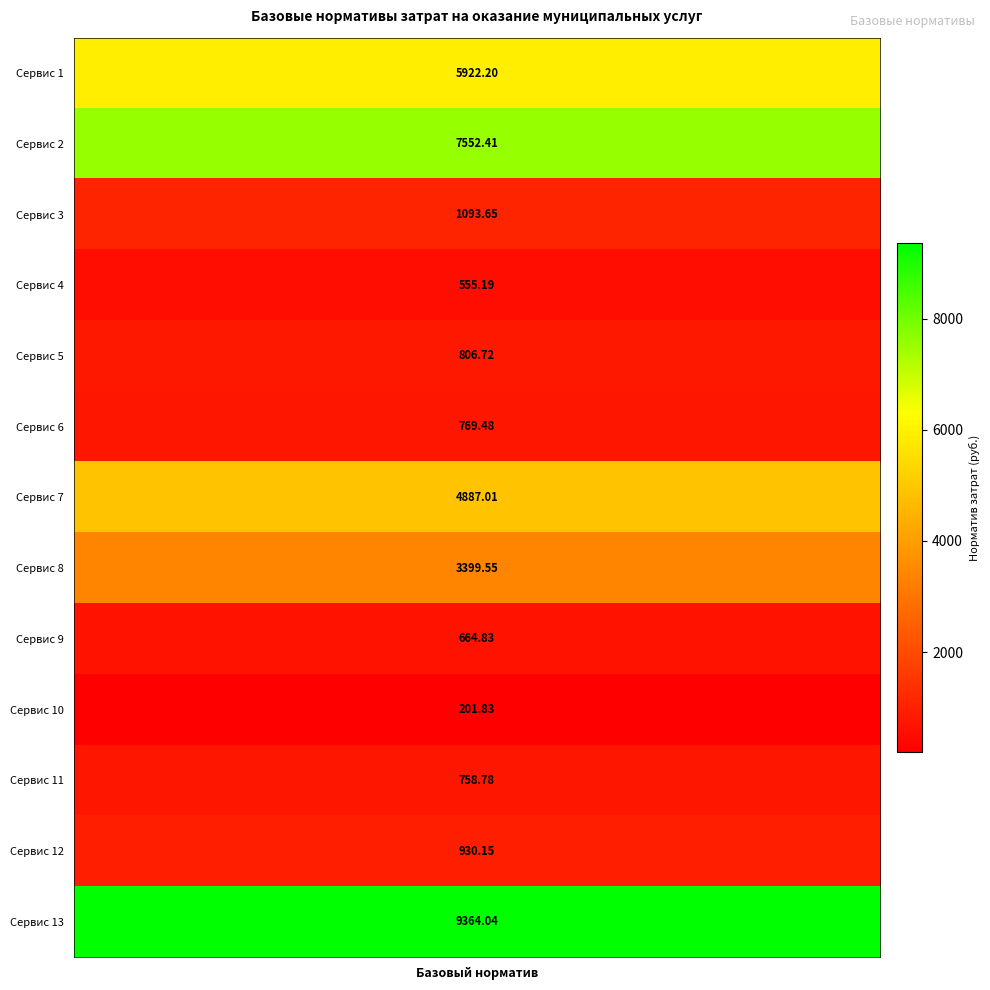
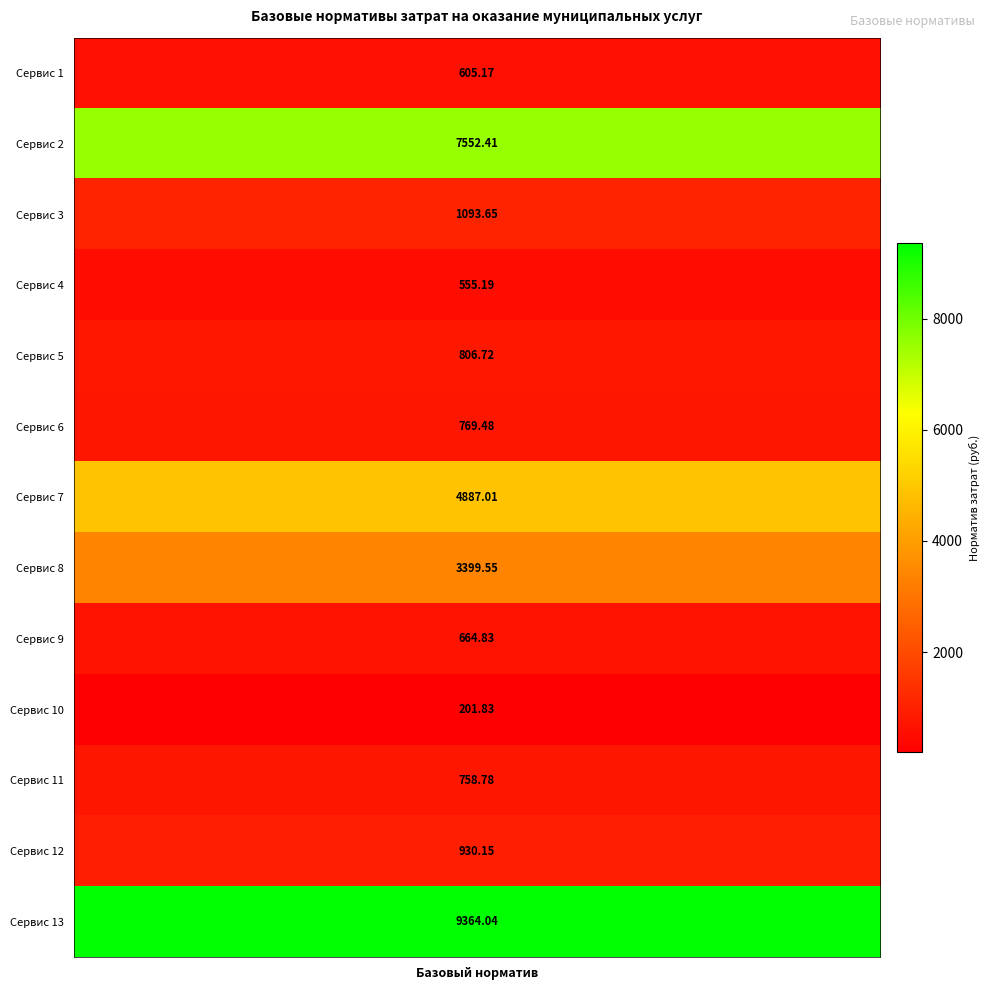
  {
    "Сервис 1": {
-     "Базовый норматив": 5922.20
+     "Базовый норматив": 605.17
    },
    "Сервис 2": {
      "Базовый норматив": 7552.41
    },
    "Сервис 3": {
      "Базовый норматив": 1093.65
    },
    "Сервис 4": {
      "Базовый норматив": 555.19
    },
    "Сервис 5": {
      "Базовый норматив": 806.72
    },
    "Сервис 6": {
      "Базовый норматив": 769.48
    },
    "Сервис 7": {
      "Базовый норматив": 4887.01
    },
    "Сервис 8": {
      "Базовый норматив": 3399.55
    },
    "Сервис 9": {
      "Базовый норматив": 664.83
    },
    "Сервис 10": {
      "Базовый норматив": 201.83
    },
    "Сервис 11": {
      "Базовый норматив": 758.78
    },
    "Сервис 12": {
      "Базовый норматив": 930.15
    },
    "Сервис 13": {
      "Базовый норматив": 9364.04
    }
  }
